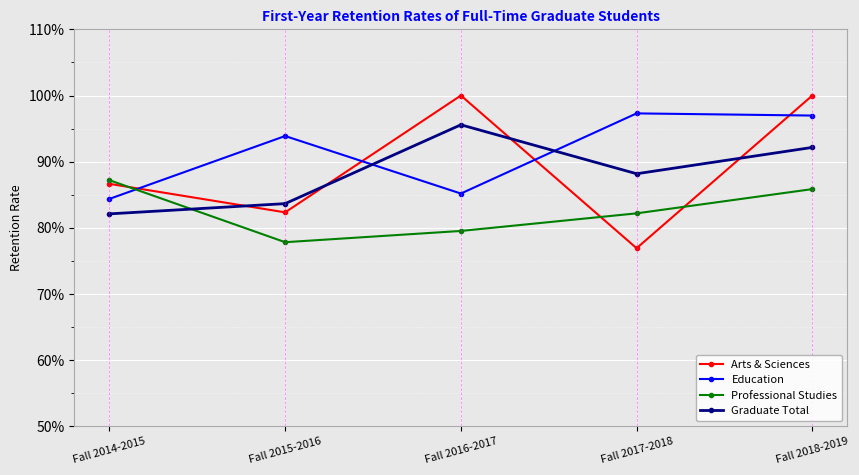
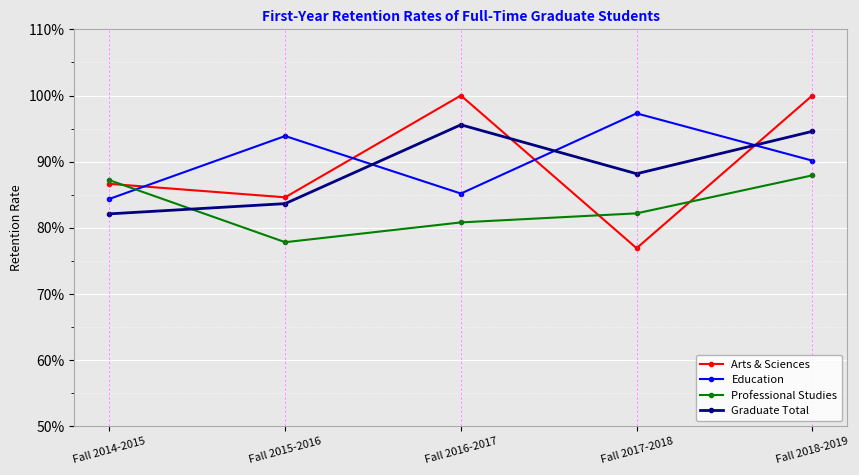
  {
    "Arts & Sciences": {
      "Fall 2014-2015": "87%",
-     "Fall 2015-2016": "82%",
+     "Fall 2015-2016": "85%",
      "Fall 2016-2017": "100%",
      "Fall 2017-2018": "77%",
      "Fall 2018-2019": "100%"
    },
    "Education": {
      "Fall 2014-2015": "84%",
      "Fall 2015-2016": "94%",
      "Fall 2016-2017": "85%",
      "Fall 2017-2018": "97%",
-     "Fall 2018-2019": "97%"
+     "Fall 2018-2019": "90%"
    },
    "Professional Studies": {
      "Fall 2014-2015": "87%",
      "Fall 2015-2016": "78%",
-     "Fall 2016-2017": "80%",
+     "Fall 2016-2017": "81%",
      "Fall 2017-2018": "82%",
-     "Fall 2018-2019": "86%"
+     "Fall 2018-2019": "88%"
    },
    "Graduate Total": {
      "Fall 2014-2015": "82%",
      "Fall 2015-2016": "84%",
      "Fall 2016-2017": "96%",
      "Fall 2017-2018": "88%",
-     "Fall 2018-2019": "92%"
+     "Fall 2018-2019": "95%"
    }
  }
